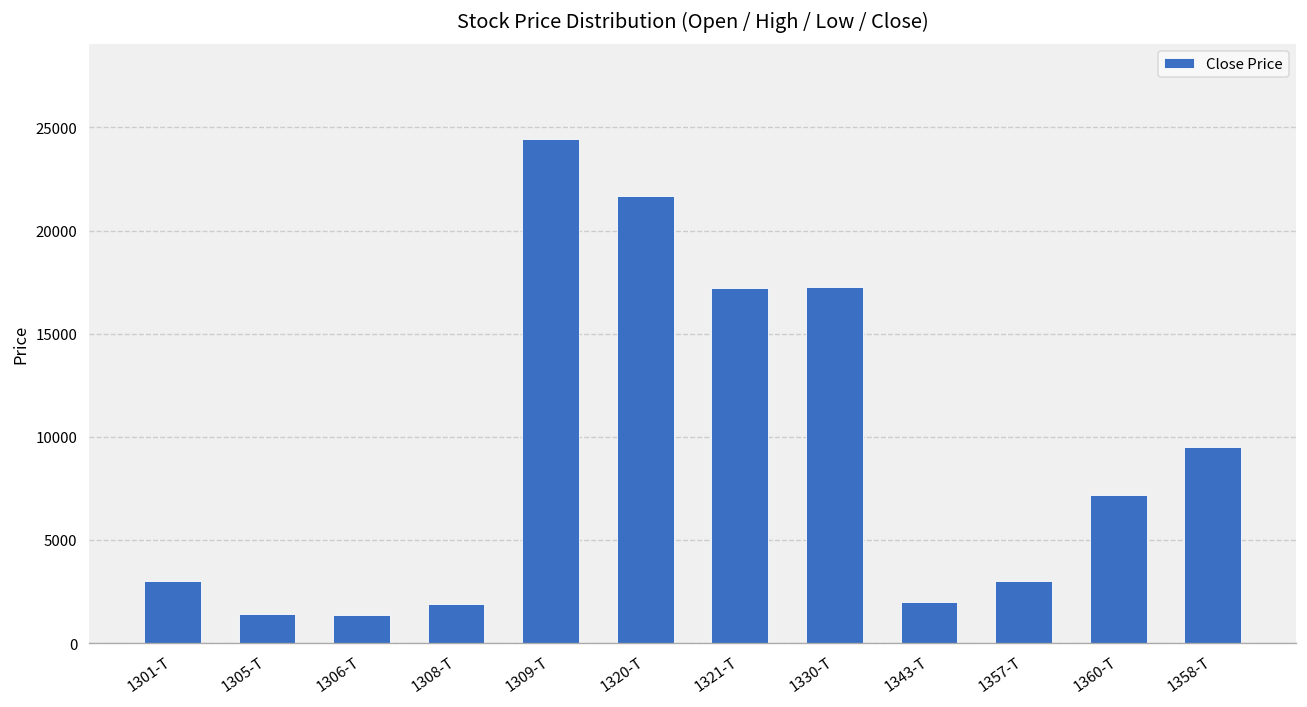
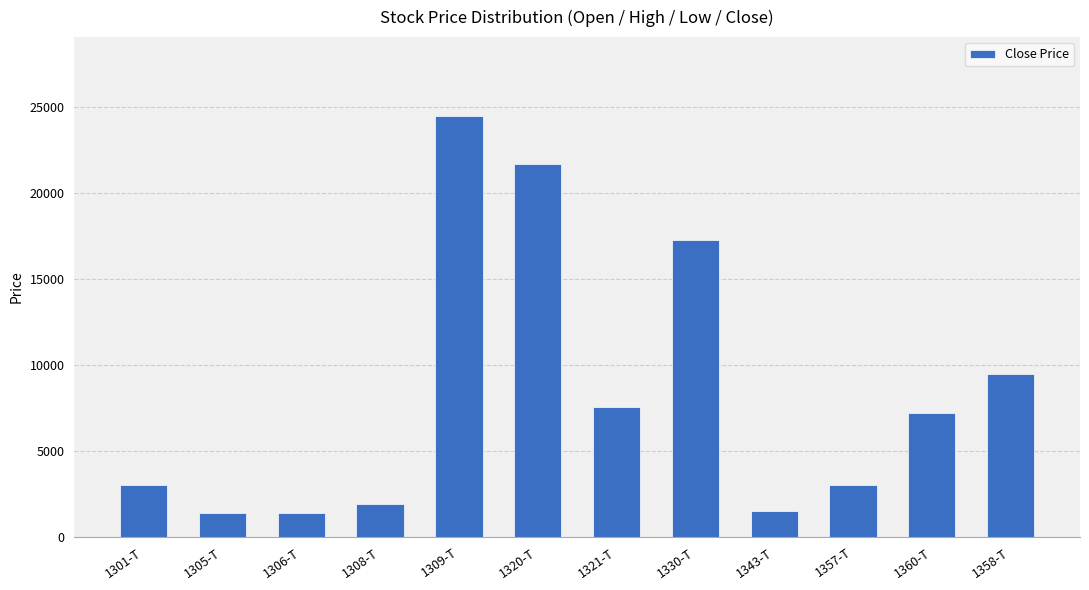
  {
    "1301-T": 3000,
    "1305-T": 1400,
    "1306-T": 1400,
    "1308-T": 1900,
    "1309-T": 24500,
    "1320-T": 21700,
-   "1321-T": 17200,
+   "1321-T": 7500,
    "1330-T": 17300,
-   "1343-T": 2000,
+   "1343-T": 1500,
    "1357-T": 3000,
    "1360-T": 7200,
    "1358-T": 9500
  }
